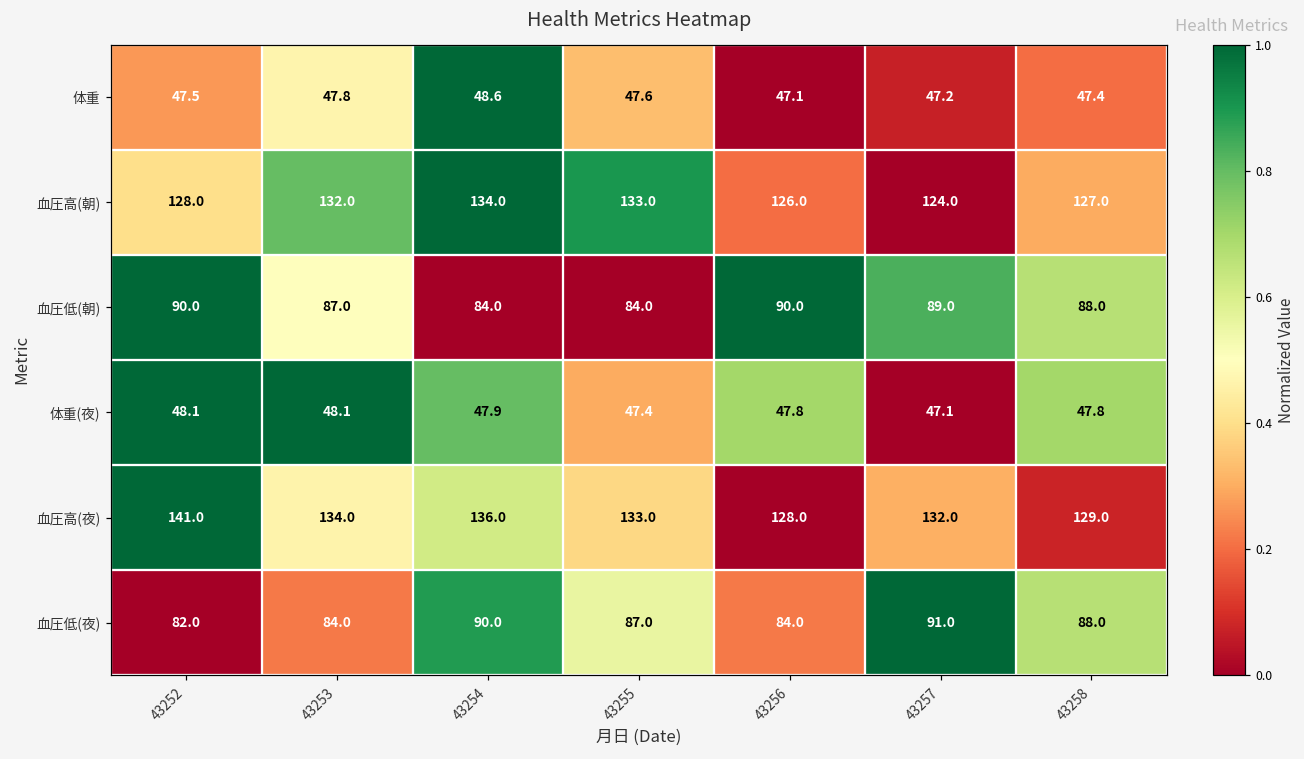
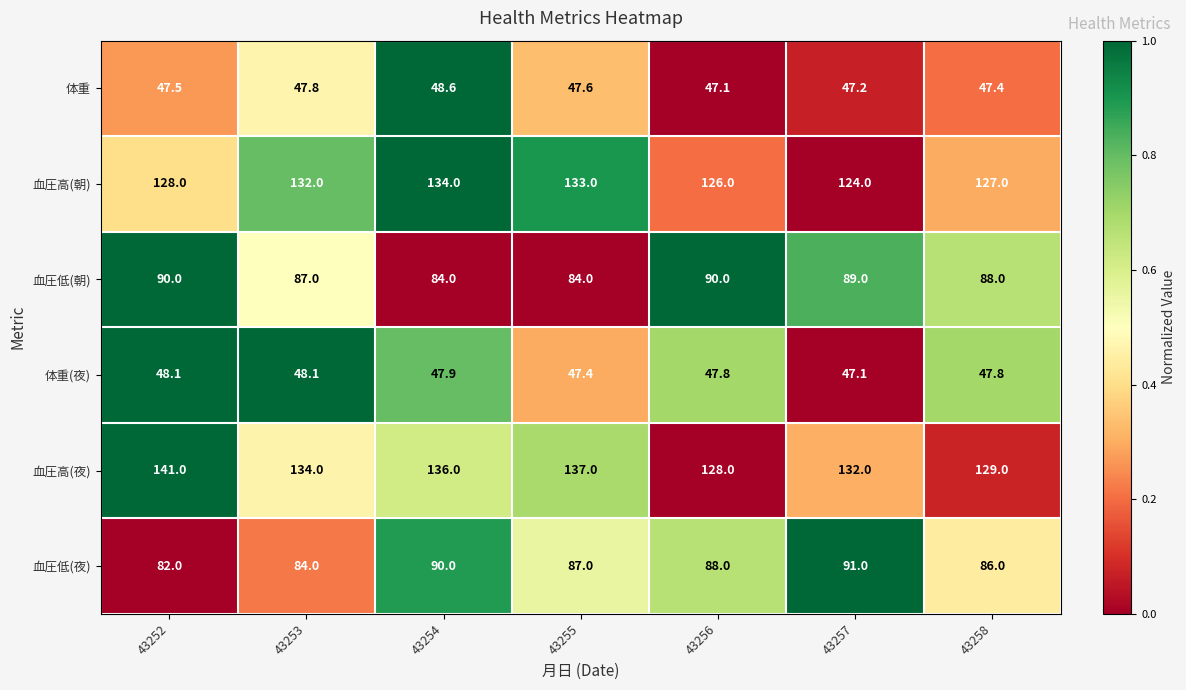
  {
    "体重": {
      "43252": 47.5,
      "43253": 47.8,
      "43254": 48.6,
      "43255": 47.6,
      "43256": 47.1,
      "43257": 47.2,
      "43258": 47.4
    },
    "血圧高(朝)": {
      "43252": 128.0,
      "43253": 132.0,
      "43254": 134.0,
      "43255": 133.0,
      "43256": 126.0,
      "43257": 124.0,
      "43258": 127.0
    },
    "血圧低(朝)": {
      "43252": 90.0,
      "43253": 87.0,
      "43254": 84.0,
      "43255": 84.0,
      "43256": 90.0,
      "43257": 89.0,
      "43258": 88.0
    },
    "体重(夜)": {
      "43252": 48.1,
      "43253": 48.1,
      "43254": 47.9,
      "43255": 47.4,
      "43256": 47.8,
      "43257": 47.1,
      "43258": 47.8
    },
    "血圧高(夜)": {
      "43252": 141.0,
      "43253": 134.0,
      "43254": 136.0,
-     "43255": 133.0,
+     "43255": 137.0,
      "43256": 128.0,
      "43257": 132.0,
      "43258": 129.0
    },
    "血圧低(夜)": {
      "43252": 82.0,
      "43253": 84.0,
      "43254": 90.0,
      "43255": 87.0,
-     "43256": 84.0,
+     "43256": 88.0,
      "43257": 91.0,
-     "43258": 88.0
+     "43258": 86.0
    }
  }
